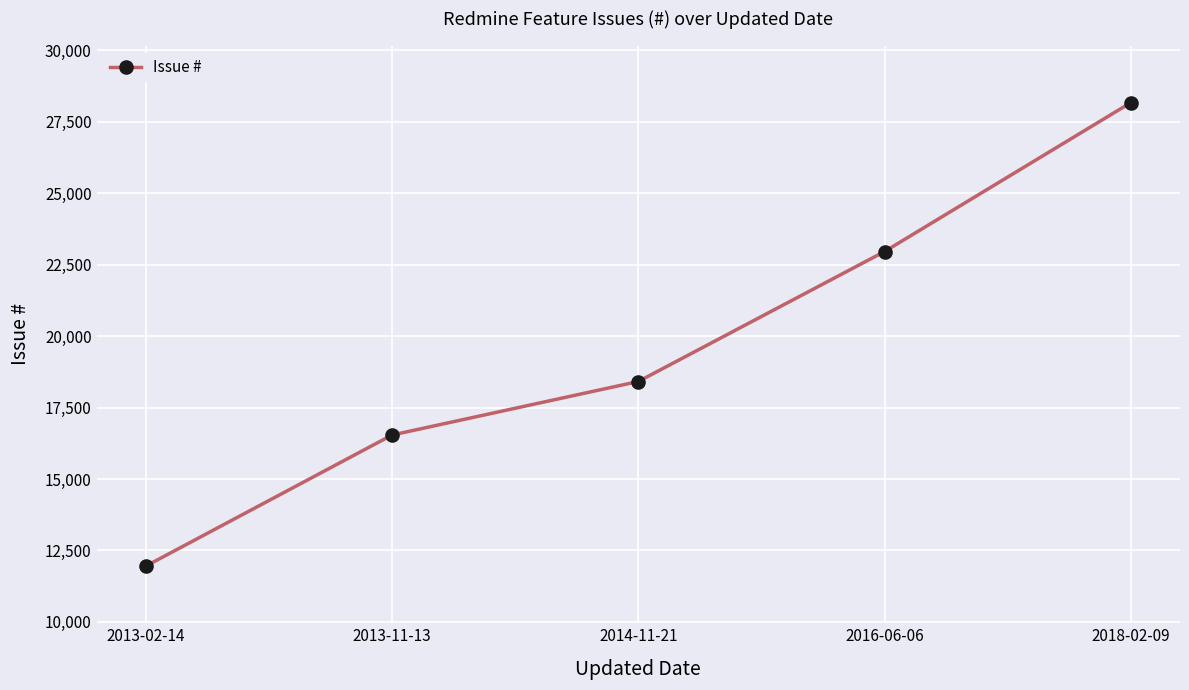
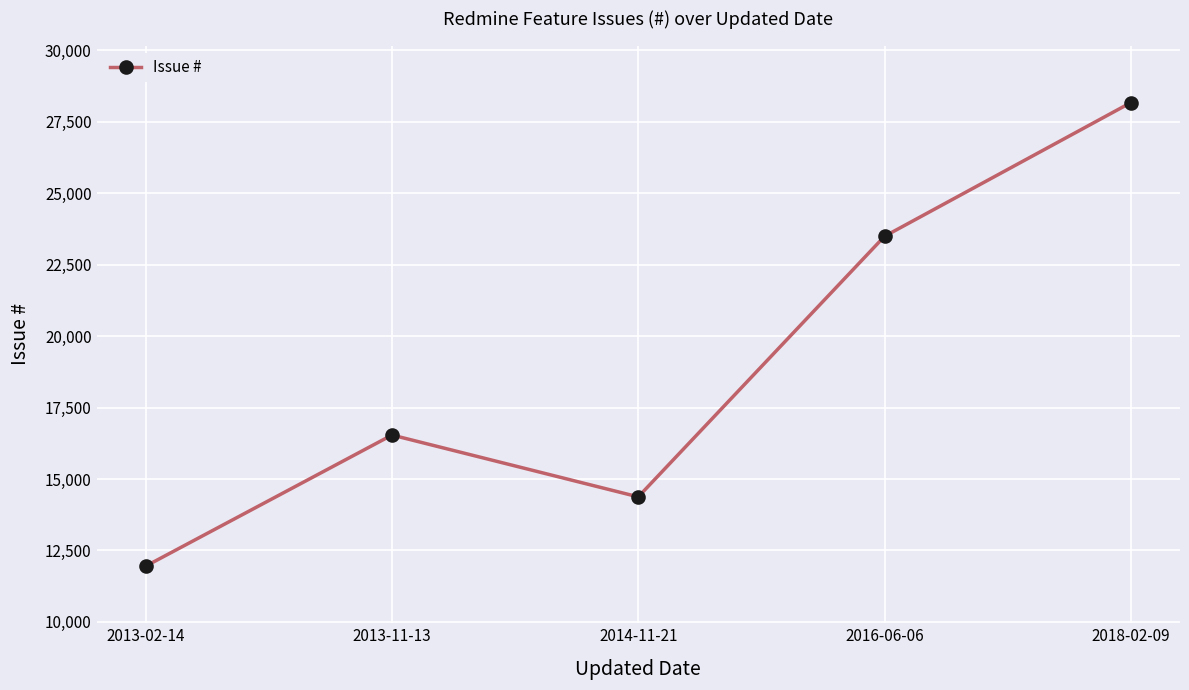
  {
    "2013-02-14": "12,000",
    "2013-11-13": "16,500",
-   "2014-11-21": "18,400",
-   "2016-06-06": "23,000",
+   "2014-11-21": "14,400",
+   "2016-06-06": "23,500",
    "2018-02-09": "28,200"
  }
